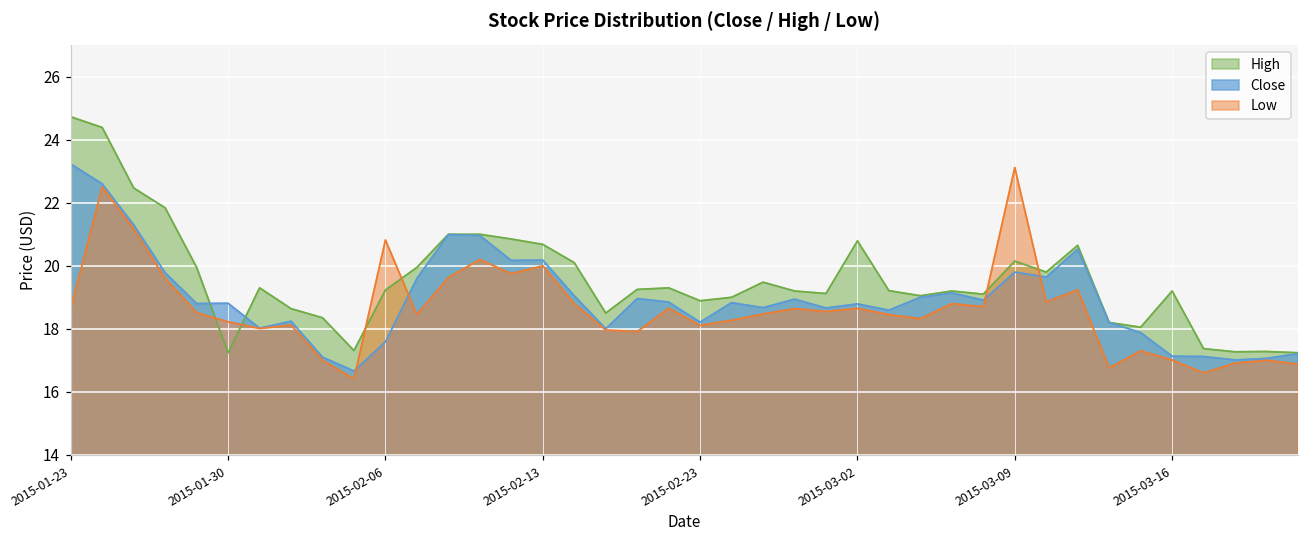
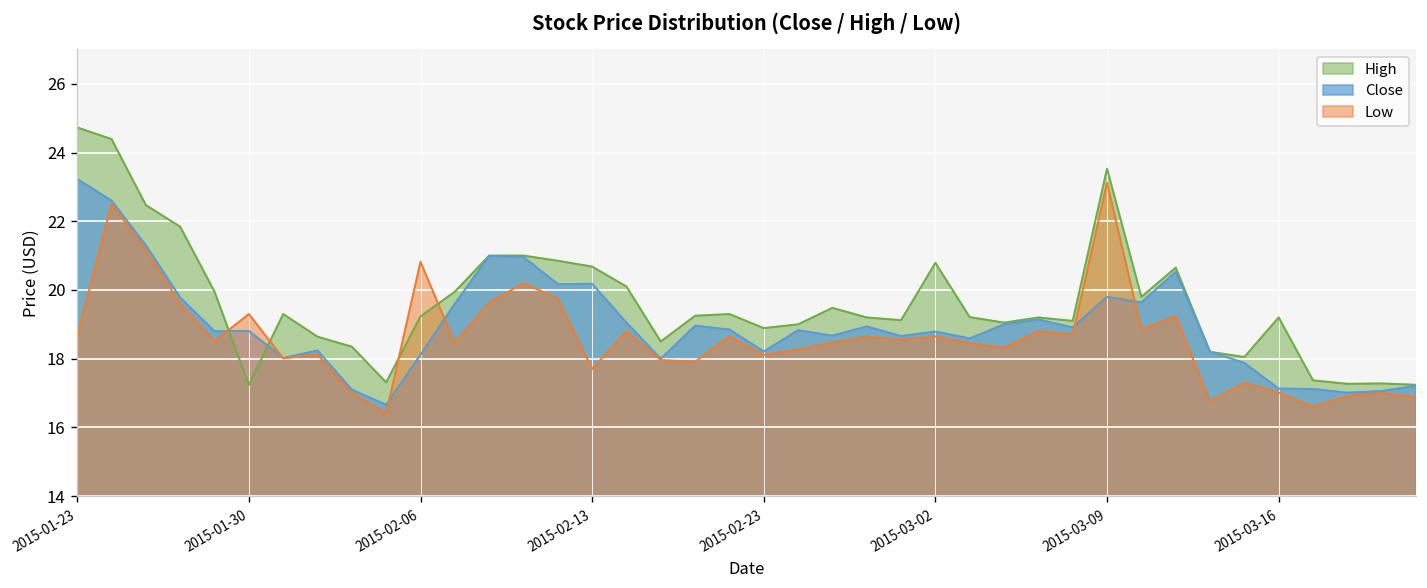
  {
    "High": {
      "2015-01-23": 24.7,
      "2015-01-30": 17.2,
      "2015-02-06": 19.2,
      "2015-02-13": 20.7,
      "2015-02-23": 18.9,
      "2015-03-02": 20.8,
-     "2015-03-09": 20.2,
+     "2015-03-09": 23.5,
      "2015-03-16": 19.2
    },
    "Close": {
      "2015-01-23": 23.2,
      "2015-01-30": 18.8,
-     "2015-02-06": 17.6,
+     "2015-02-06": 18.1,
      "2015-02-13": 20.2,
      "2015-02-23": 18.2,
      "2015-03-02": 18.8,
      "2015-03-09": 19.8,
      "2015-03-16": 17.1
    },
    "Low": {
      "2015-01-23": 18.7,
-     "2015-01-30": 18.2,
+     "2015-01-30": 19.3,
      "2015-02-06": 20.8,
-     "2015-02-13": 20.0,
+     "2015-02-13": 17.7,
      "2015-02-23": 18.1,
      "2015-03-02": 18.7,
      "2015-03-09": 23.1,
      "2015-03-16": 17.0
    }
  }
